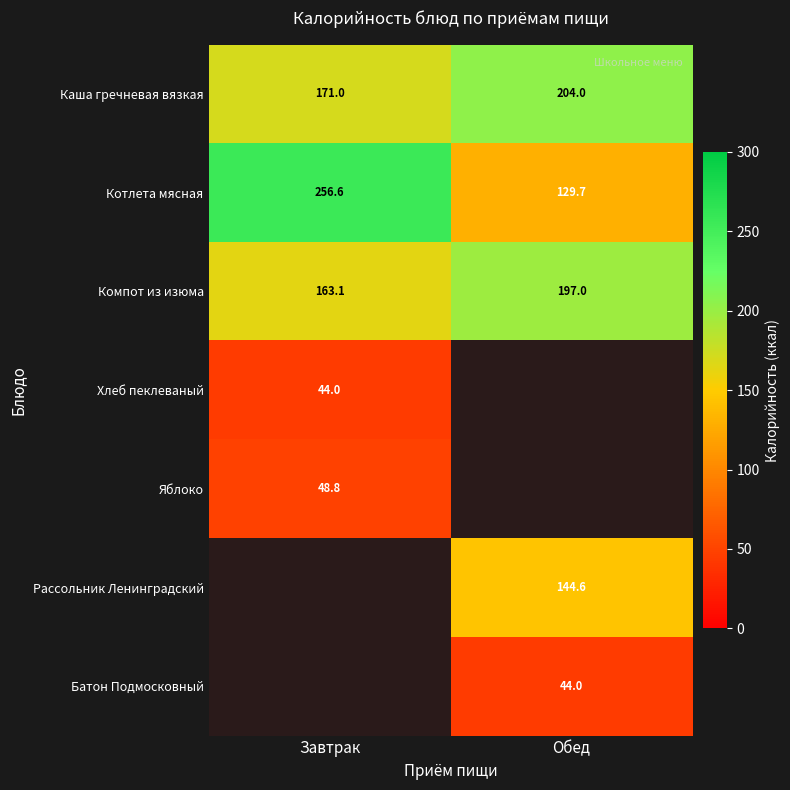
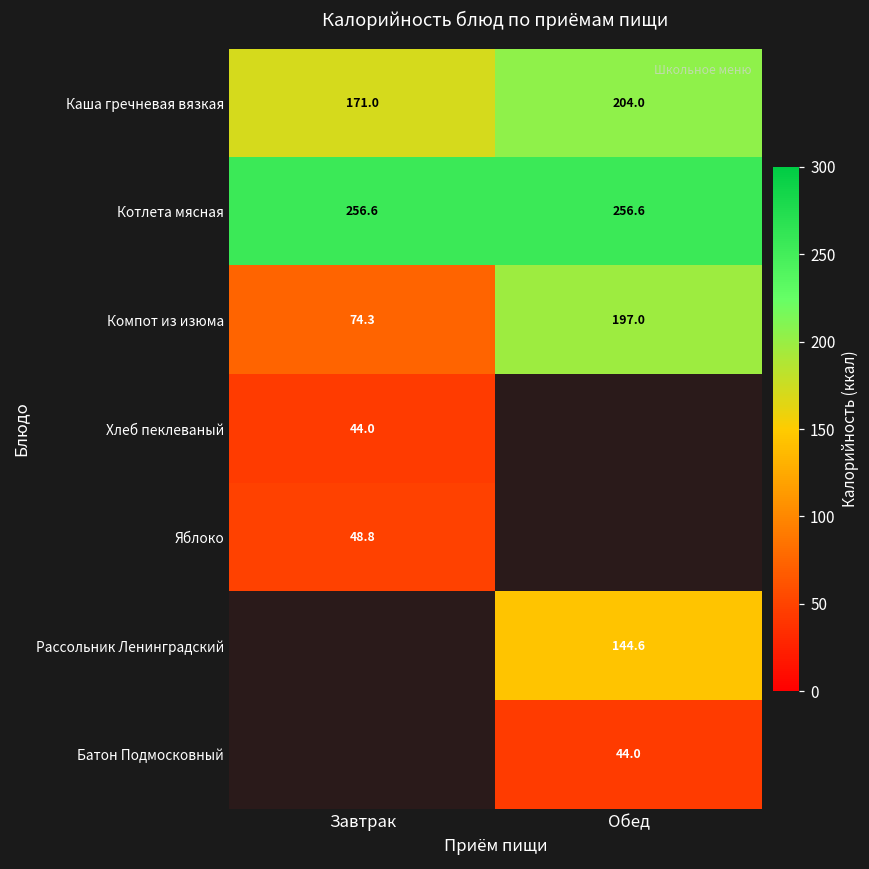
  {
    "Каша гречневая вязкая": {
      "Завтрак": 171.0
    },
    "Котлета мясная": {
      "Завтрак": 256.6,
-     "Обед": 129.7
+     "Обед": 256.6
    },
    "Компот из изюма": {
-     "Завтрак": 163.1,
+     "Завтрак": 74.3,
      "Обед": 197.0
    },
    "Хлеб пеклеваный": {
      "Завтрак": 44.0
    },
    "Яблоко": {
      "Завтрак": 48.8
    },
    "Рассольник Ленинградский": {
      "Обед": 144.6
    },
    "Батон Подмосковный": {
      "Обед": 44.0
    }
  }
